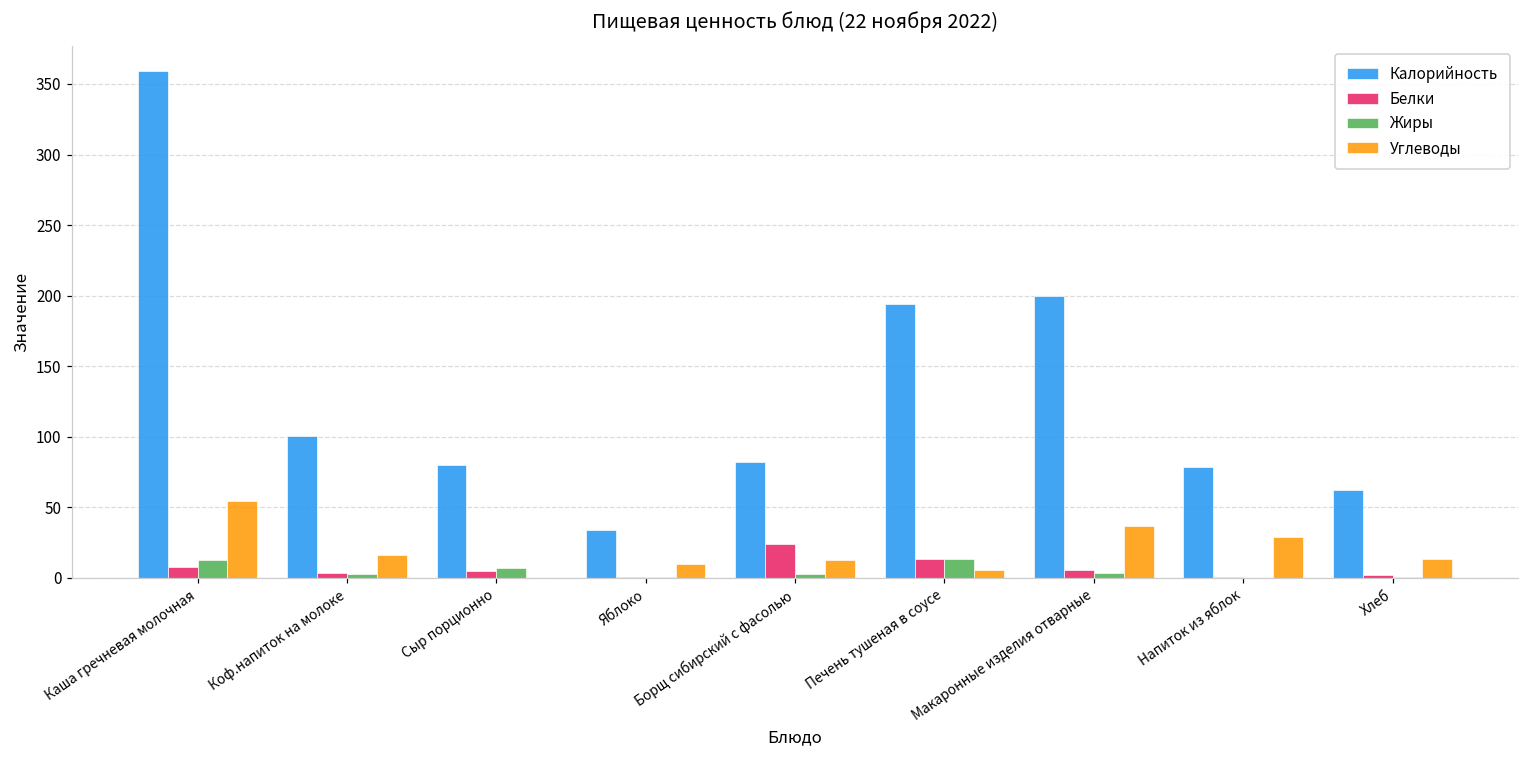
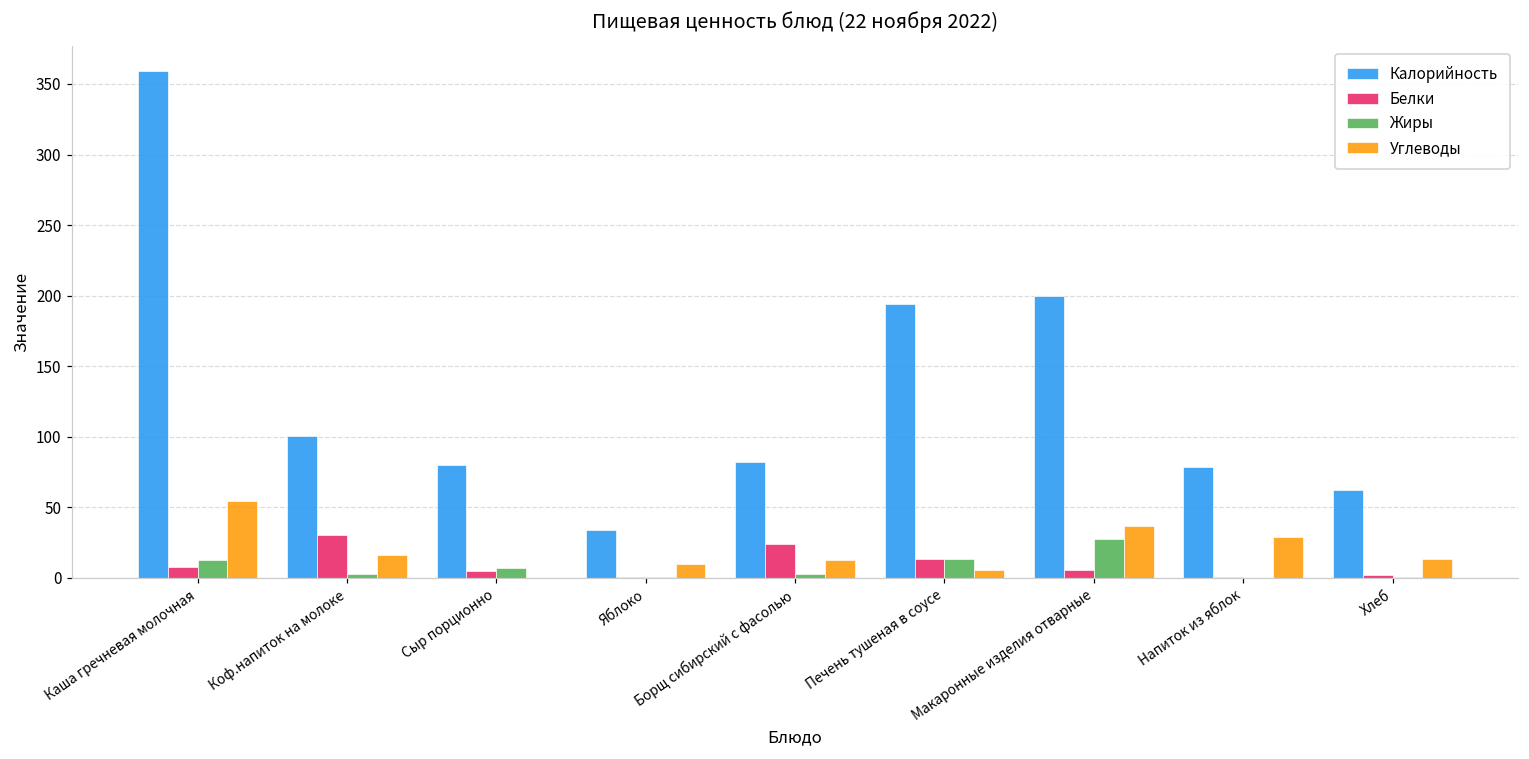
  {
    "Калорийность": {
      "Каша гречневая молочная": 359,
      "Коф.напиток на молоке": 101,
      "Сыр порционно": 80,
      "Яблоко": 34,
      "Борщ сибирский с фасолью": 82,
      "Печень тушеная в соусе": 194,
      "Макаронные изделия отварные": 199,
      "Напиток из яблок": 79,
      "Хлеб": 63
    },
    "Белки": {
      "Каша гречневая молочная": 7,
-     "Коф.напиток на молоке": 3,
+     "Коф.напиток на молоке": 30,
      "Сыр порционно": 5,
      "Борщ сибирский с фасолью": 24,
      "Печень тушеная в соусе": 13,
      "Макаронные изделия отварные": 6,
      "Хлеб": 2
    },
    "Жиры": {
      "Каша гречневая молочная": 13,
      "Коф.напиток на молоке": 3,
      "Сыр порционно": 7,
      "Борщ сибирский с фасолью": 3,
      "Печень тушеная в соусе": 13,
-     "Макаронные изделия отварные": 3
+     "Макаронные изделия отварные": 27
    },
    "Углеводы": {
      "Каша гречневая молочная": 54,
      "Коф.напиток на молоке": 16,
      "Яблоко": 10,
      "Борщ сибирский с фасолью": 13,
      "Печень тушеная в соусе": 6,
      "Макаронные изделия отварные": 36,
      "Напиток из яблок": 29,
      "Хлеб": 13
    }
  }
